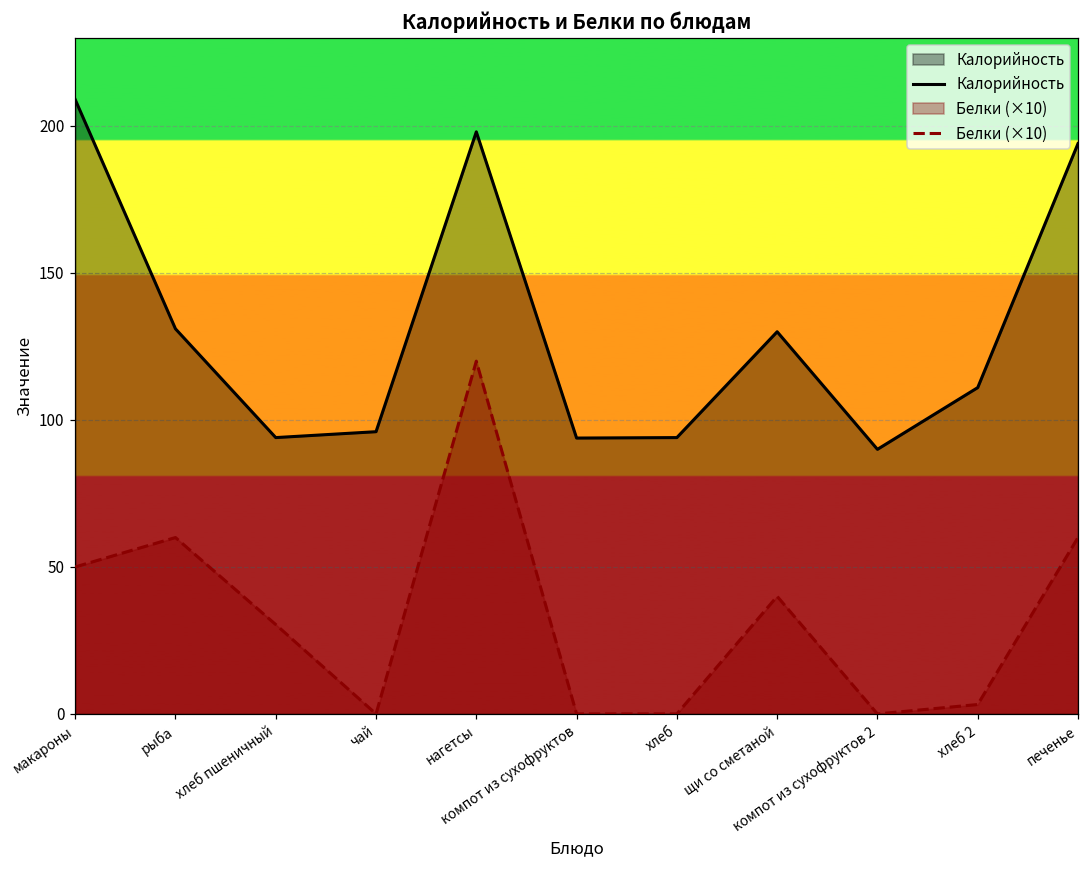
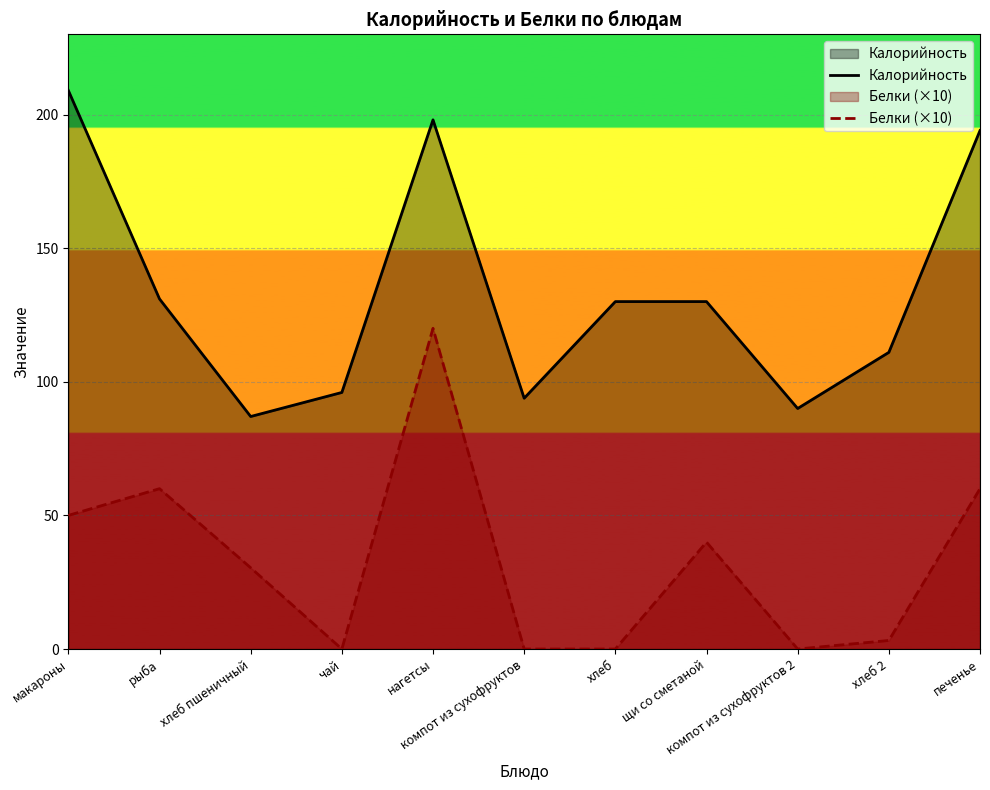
  {
    "Калорийность": {
      "макароны": 209,
      "рыба": 131,
-     "хлеб пшеничный": 94,
+     "хлеб пшеничный": 87,
      "чай": 96,
      "нагетсы": 198,
      "компот из сухофруктов": 94,
-     "хлеб": 94,
+     "хлеб": 130,
      "щи со сметаной": 130,
      "компот из сухофруктов 2": 90,
      "хлеб 2": 111,
      "печенье": 194
    },
    "Белки (×10)": {
      "макароны": 50,
      "рыба": 60,
      "хлеб пшеничный": 30,
      "чай": 0,
      "нагетсы": 120,
      "компот из сухофруктов": 0,
      "хлеб": 0,
      "щи со сметаной": 40,
      "компот из сухофруктов 2": 0,
      "хлеб 2": 3,
      "печенье": 60
    }
  }
